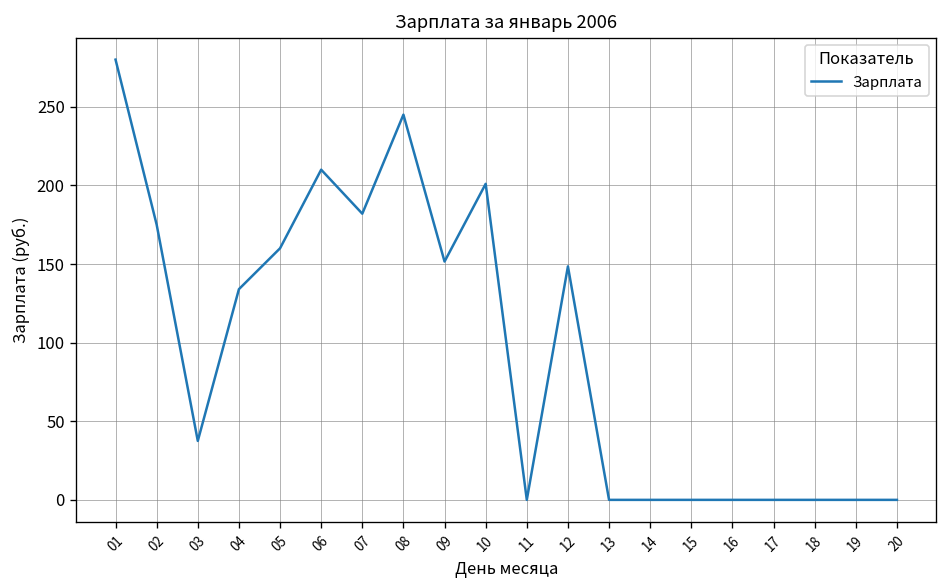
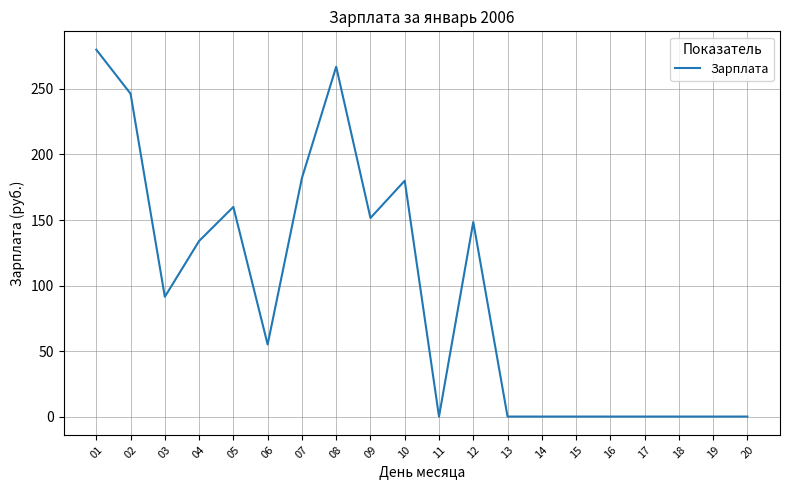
  {
    "01": 280,
-   "02": 175,
-   "03": 38,
+   "02": 246,
+   "03": 91,
    "04": 134,
    "05": 160,
-   "06": 210,
+   "06": 55,
    "07": 182,
-   "08": 245,
+   "08": 267,
    "09": 152,
-   "10": 201,
+   "10": 180,
    "11": 0,
    "12": 149,
    "13": 0,
    "14": 0,
    "15": 0,
    "16": 0,
    "17": 0,
    "18": 0,
    "19": 0,
    "20": 0
  }
